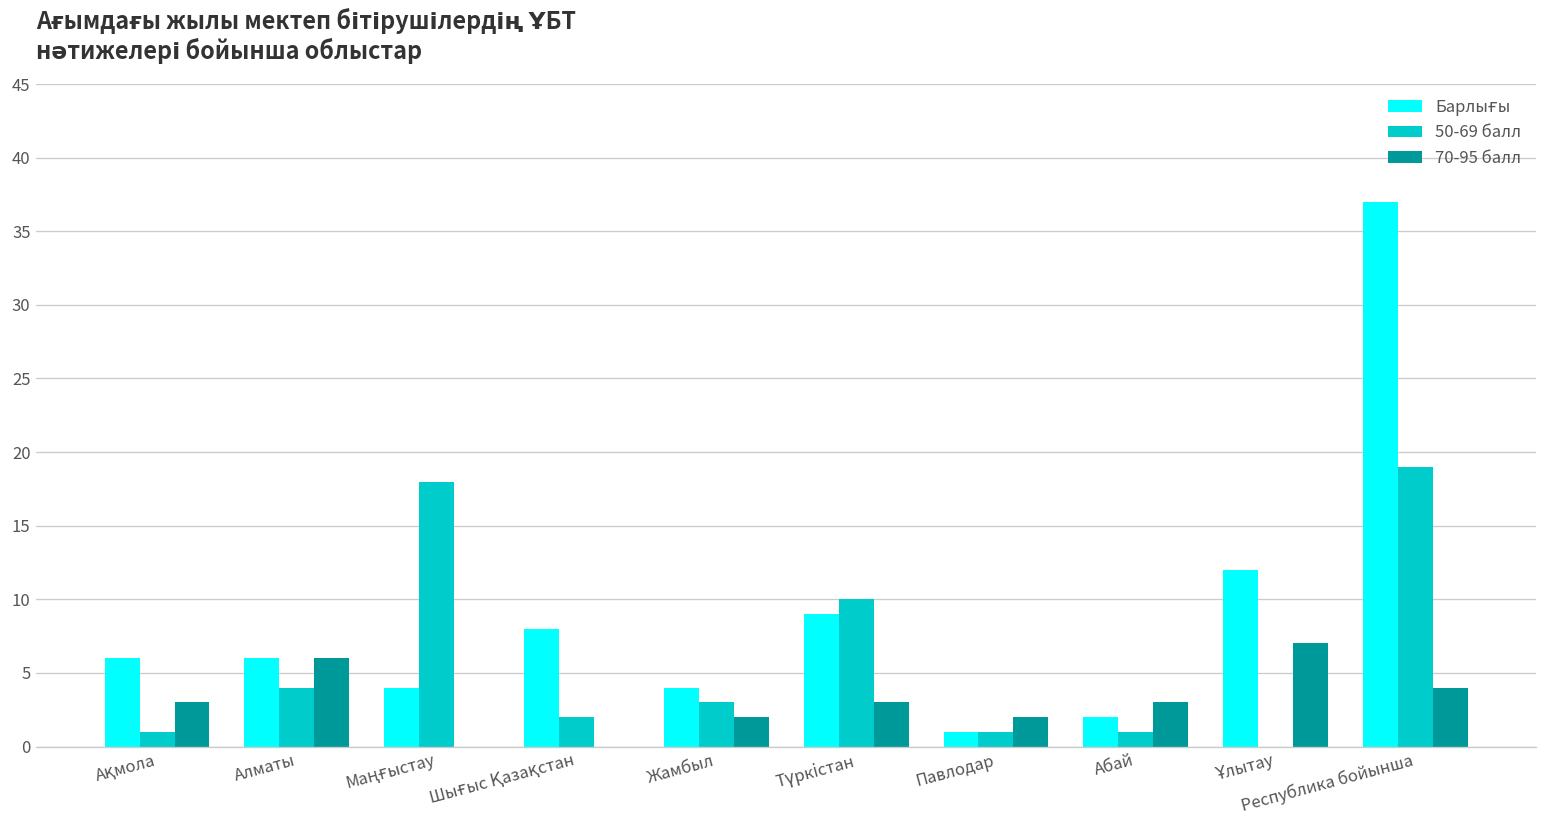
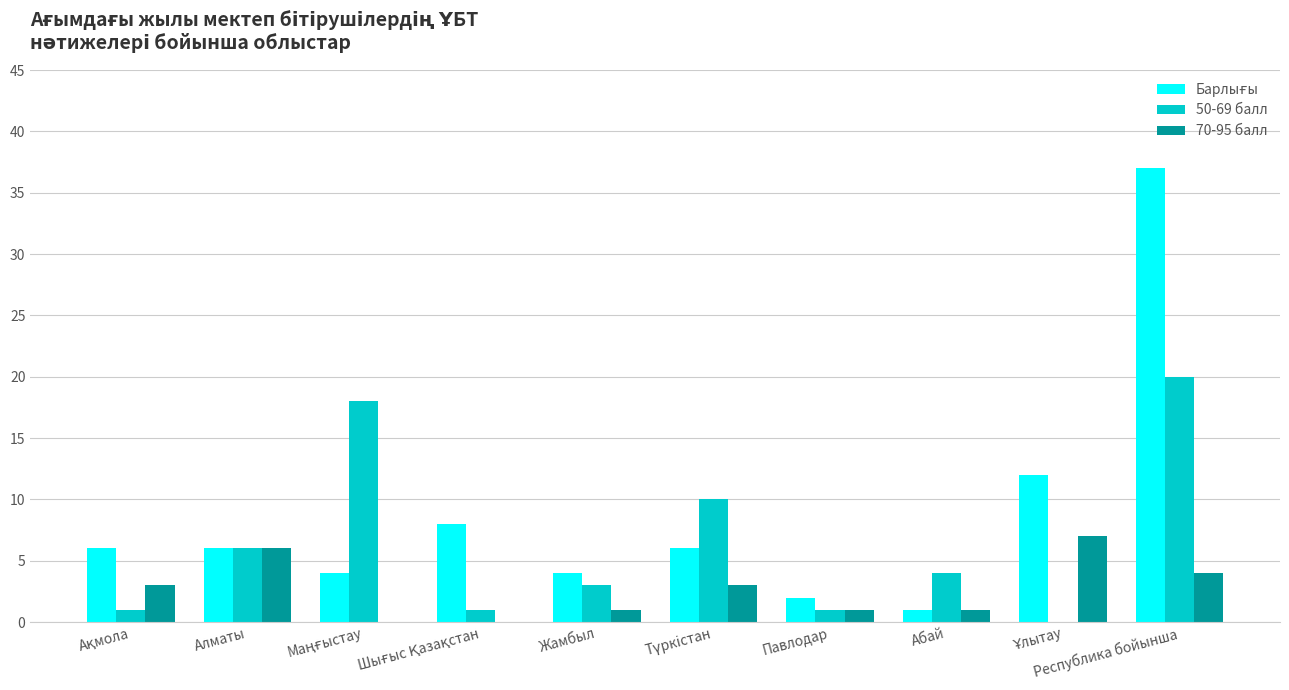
  {
    "Барлығы": {
      "Ақмола": 6,
      "Алматы": 6,
      "Маңғыстау": 4,
      "Шығыс Қазақстан": 8,
      "Жамбыл": 4,
-     "Түркістан": 9,
-     "Павлодар": 1,
-     "Абай": 2,
+     "Түркістан": 6,
+     "Павлодар": 2,
+     "Абай": 1,
      "Ұлытау": 12,
      "Республика бойынша": 37
    },
    "50-69 балл": {
      "Ақмола": 1,
-     "Алматы": 4,
+     "Алматы": 6,
      "Маңғыстау": 18,
-     "Шығыс Қазақстан": 2,
+     "Шығыс Қазақстан": 1,
      "Жамбыл": 3,
      "Түркістан": 10,
      "Павлодар": 1,
-     "Абай": 1,
+     "Абай": 4,
      "Ұлытау": 0,
-     "Республика бойынша": 19
+     "Республика бойынша": 20
    },
    "70-95 балл": {
      "Ақмола": 3,
      "Алматы": 6,
      "Маңғыстау": 0,
      "Шығыс Қазақстан": 0,
-     "Жамбыл": 2,
+     "Жамбыл": 1,
      "Түркістан": 3,
-     "Павлодар": 2,
-     "Абай": 3,
+     "Павлодар": 1,
+     "Абай": 1,
      "Ұлытау": 7,
      "Республика бойынша": 4
    }
  }
